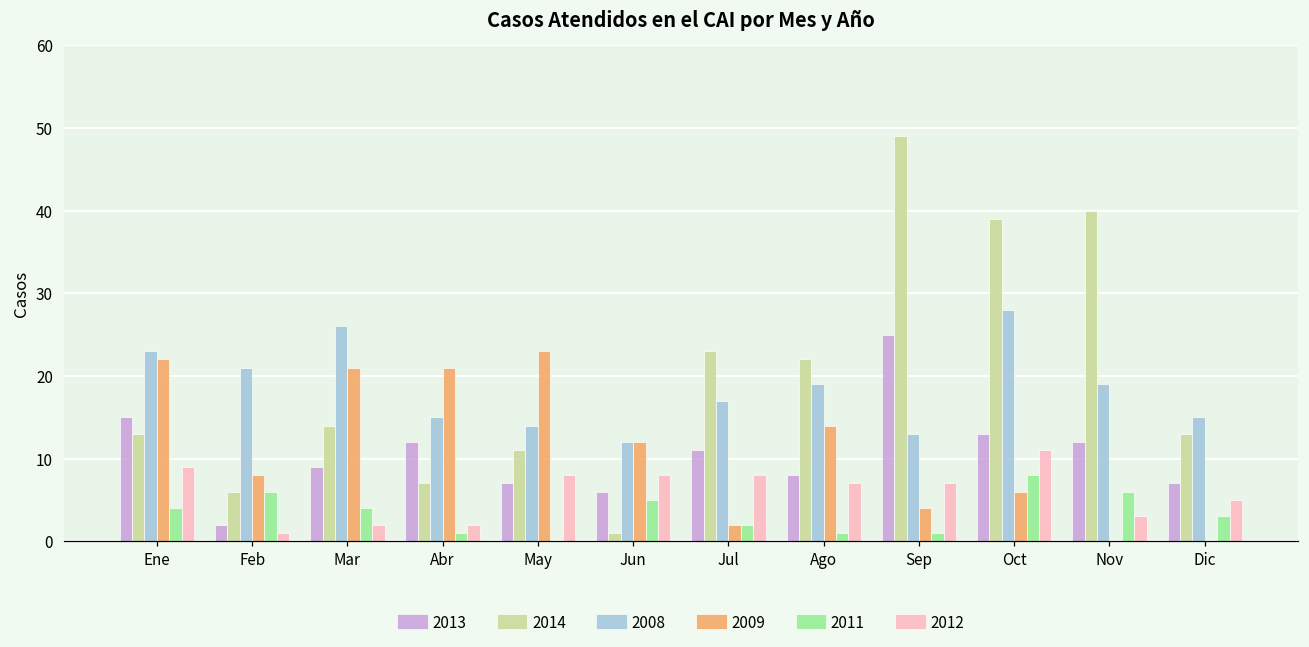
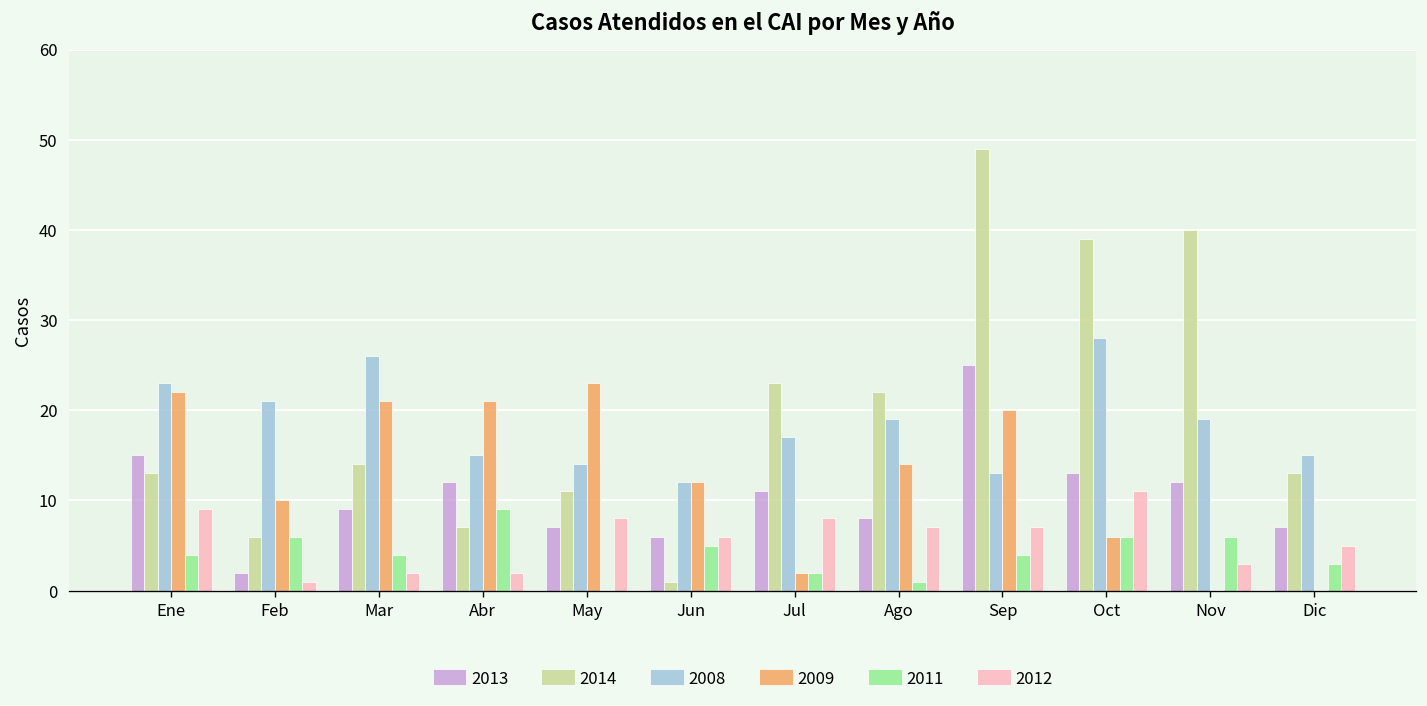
  {
    "2014": {
      "Ene": 13,
      "Feb": 6,
      "Mar": 14,
      "Abr": 7,
      "May": 11,
      "Jun": 1,
      "Jul": 23,
      "Ago": 22,
      "Sep": 49,
      "Oct": 39,
      "Nov": 40,
      "Dic": 13
    },
    "2009": {
      "Ene": 22,
-     "Feb": 8,
+     "Feb": 10,
      "Mar": 21,
      "Abr": 21,
      "May": 23,
      "Jun": 12,
      "Jul": 2,
      "Ago": 14,
-     "Sep": 4,
+     "Sep": 20,
      "Oct": 6,
      "Nov": 0,
      "Dic": 0
    },
    "2011": {
      "Ene": 4,
      "Feb": 6,
      "Mar": 4,
-     "Abr": 1,
+     "Abr": 9,
      "May": 0,
      "Jun": 5,
      "Jul": 2,
      "Ago": 1,
-     "Sep": 1,
-     "Oct": 8,
+     "Sep": 4,
+     "Oct": 6,
      "Nov": 6,
      "Dic": 3
    },
    "2012": {
      "Ene": 9,
      "Feb": 1,
      "Mar": 2,
      "Abr": 2,
      "May": 8,
-     "Jun": 8,
+     "Jun": 6,
      "Jul": 8,
      "Ago": 7,
      "Sep": 7,
      "Oct": 11,
      "Nov": 3,
      "Dic": 5
    }
  }
